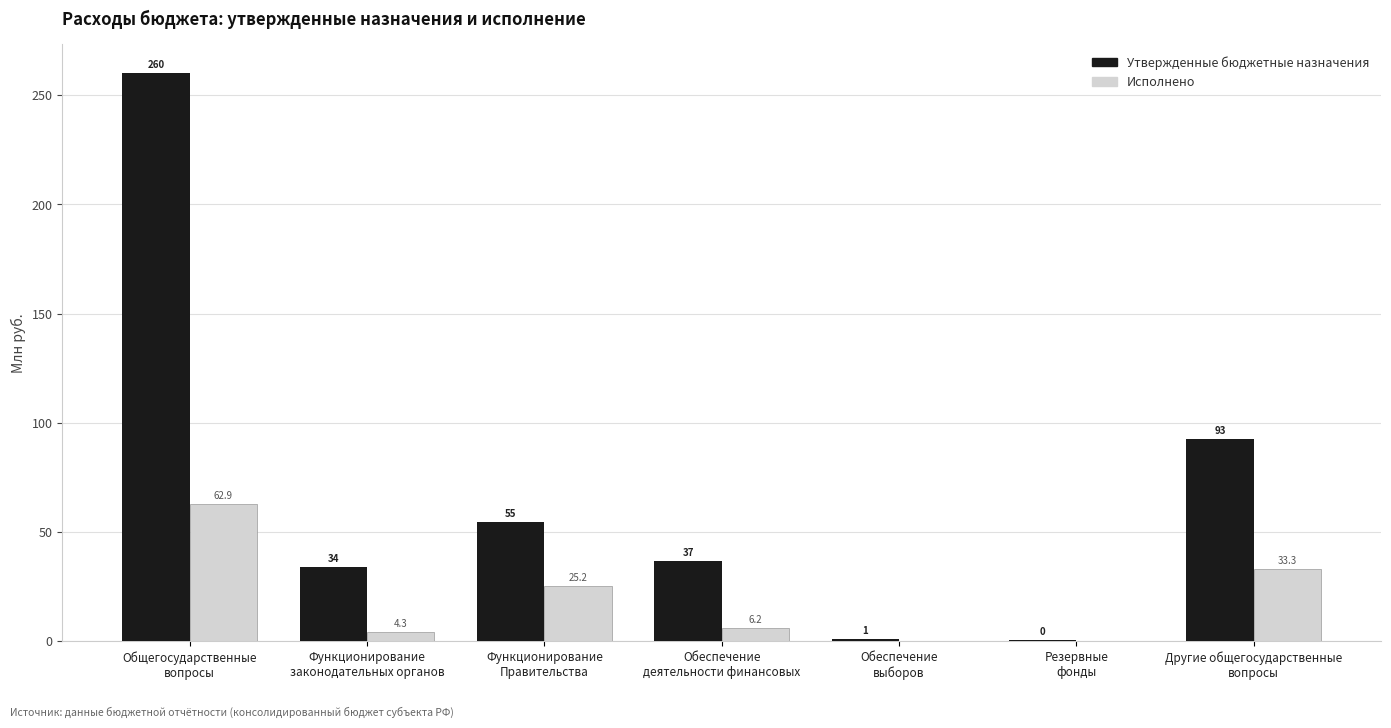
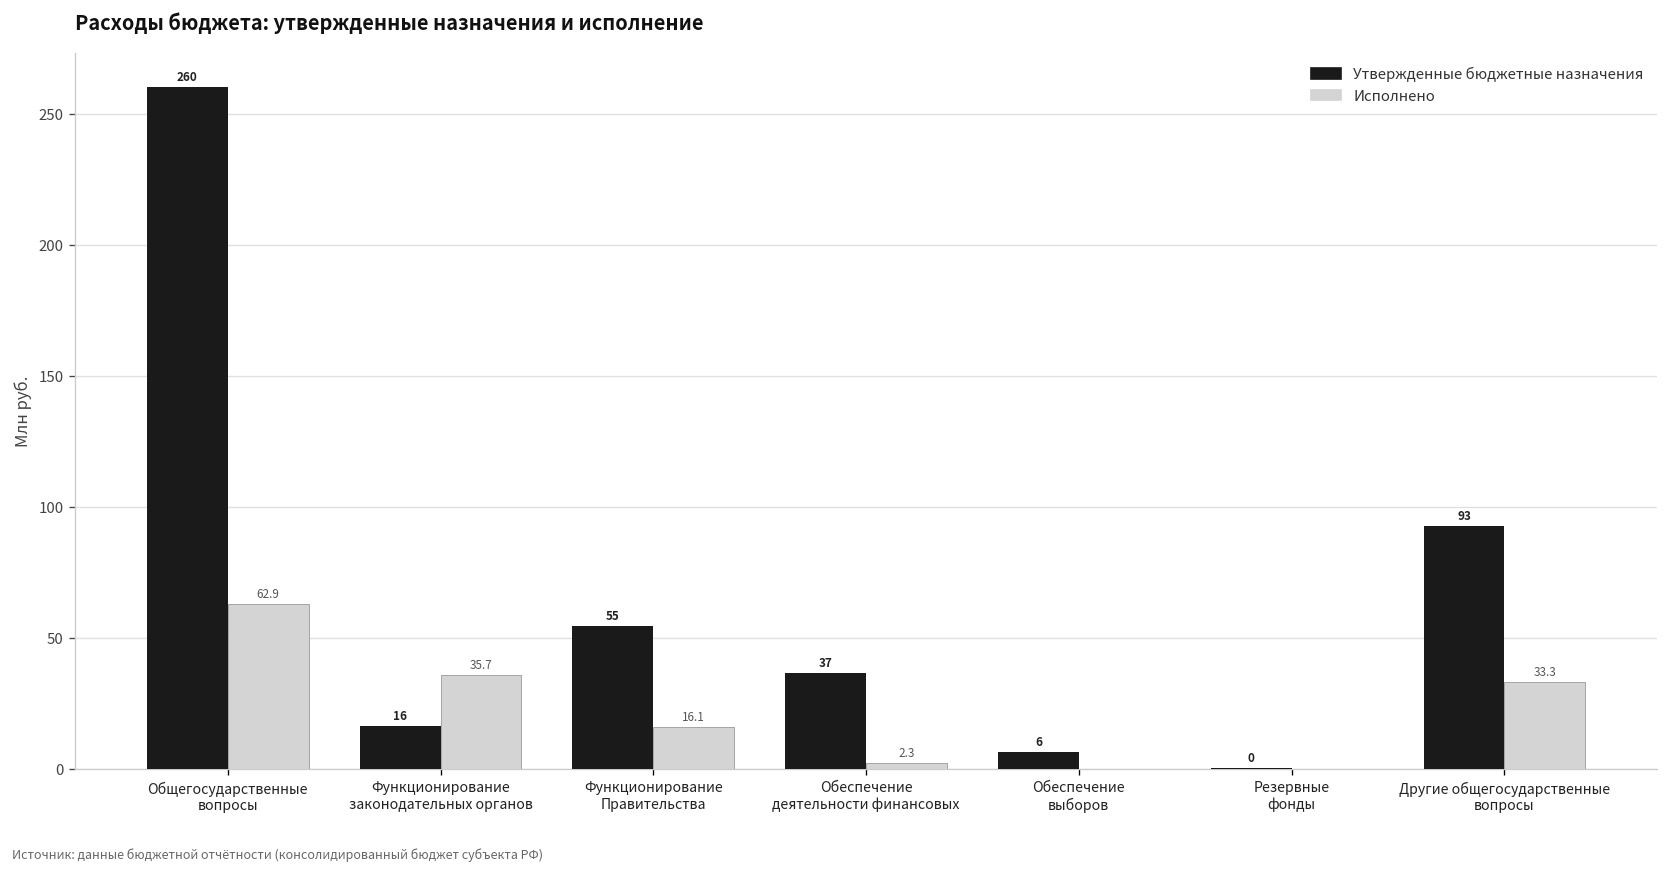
  {
    "Утвержденные бюджетные назначения": {
      "Общегосударственные вопросы": 260,
-     "Функционирование законодательных органов": 34,
+     "Функционирование законодательных органов": 16,
      "Функционирование Правительства": 55,
      "Обеспечение деятельности финансовых": 37,
-     "Обеспечение выборов": 1,
+     "Обеспечение выборов": 6,
      "Резервные фонды": 0,
      "Другие общегосударственные вопросы": 93
    },
    "Исполнено": {
      "Общегосударственные вопросы": 62.9,
-     "Функционирование законодательных органов": 4.3,
-     "Функционирование Правительства": 25.2,
-     "Обеспечение деятельности финансовых": 6.2,
+     "Функционирование законодательных органов": 35.7,
+     "Функционирование Правительства": 16.1,
+     "Обеспечение деятельности финансовых": 2.3,
      "Другие общегосударственные вопросы": 33.3
    }
  }
